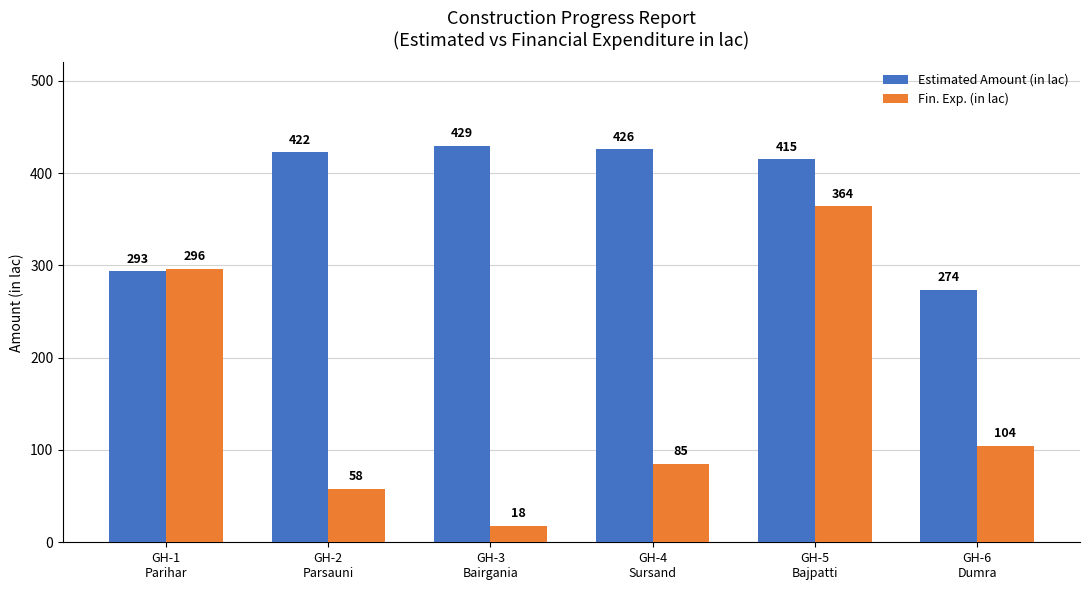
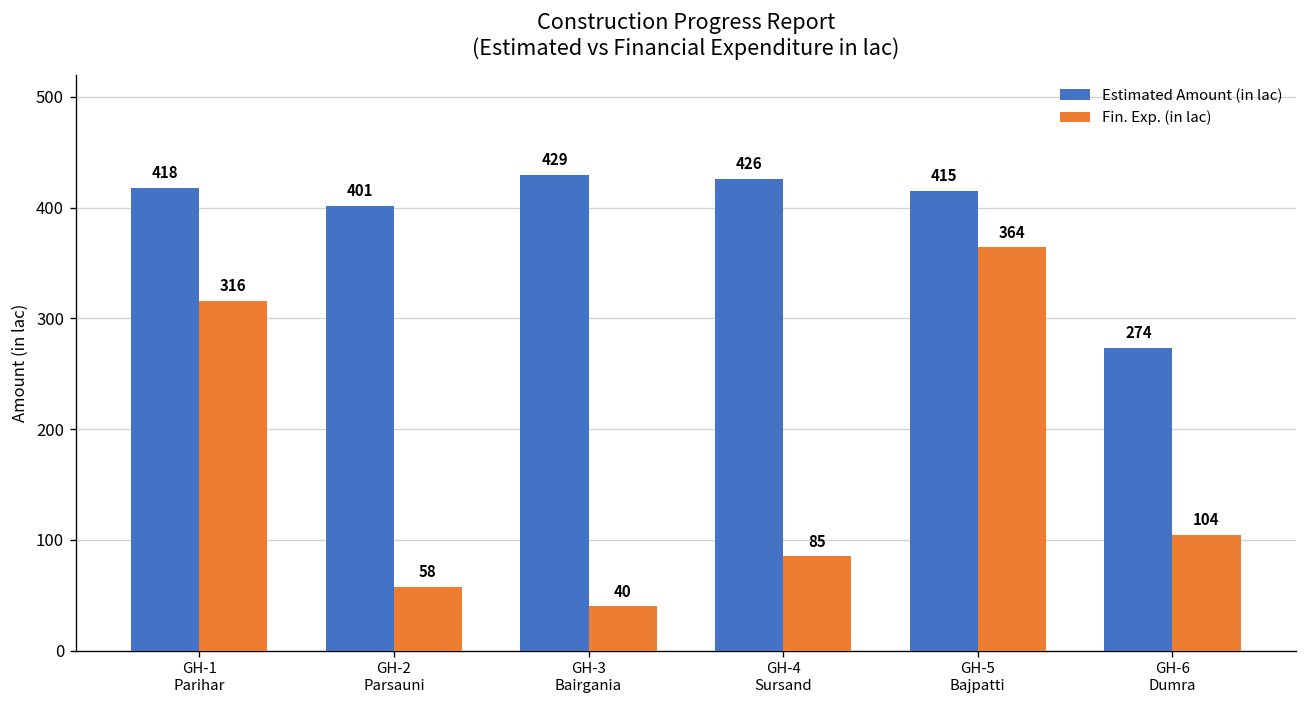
  {
    "Estimated Amount (in lac)": {
-     "GH-1 Parihar": 293,
-     "GH-2 Parsauni": 422,
+     "GH-1 Parihar": 418,
+     "GH-2 Parsauni": 401,
      "GH-3 Bairgania": 429,
      "GH-4 Sursand": 426,
      "GH-5 Bajpatti": 415,
      "GH-6 Dumra": 274
    },
    "Fin. Exp. (in lac)": {
-     "GH-1 Parihar": 296,
+     "GH-1 Parihar": 316,
      "GH-2 Parsauni": 58,
-     "GH-3 Bairgania": 18,
+     "GH-3 Bairgania": 40,
      "GH-4 Sursand": 85,
      "GH-5 Bajpatti": 364,
      "GH-6 Dumra": 104
    }
  }
